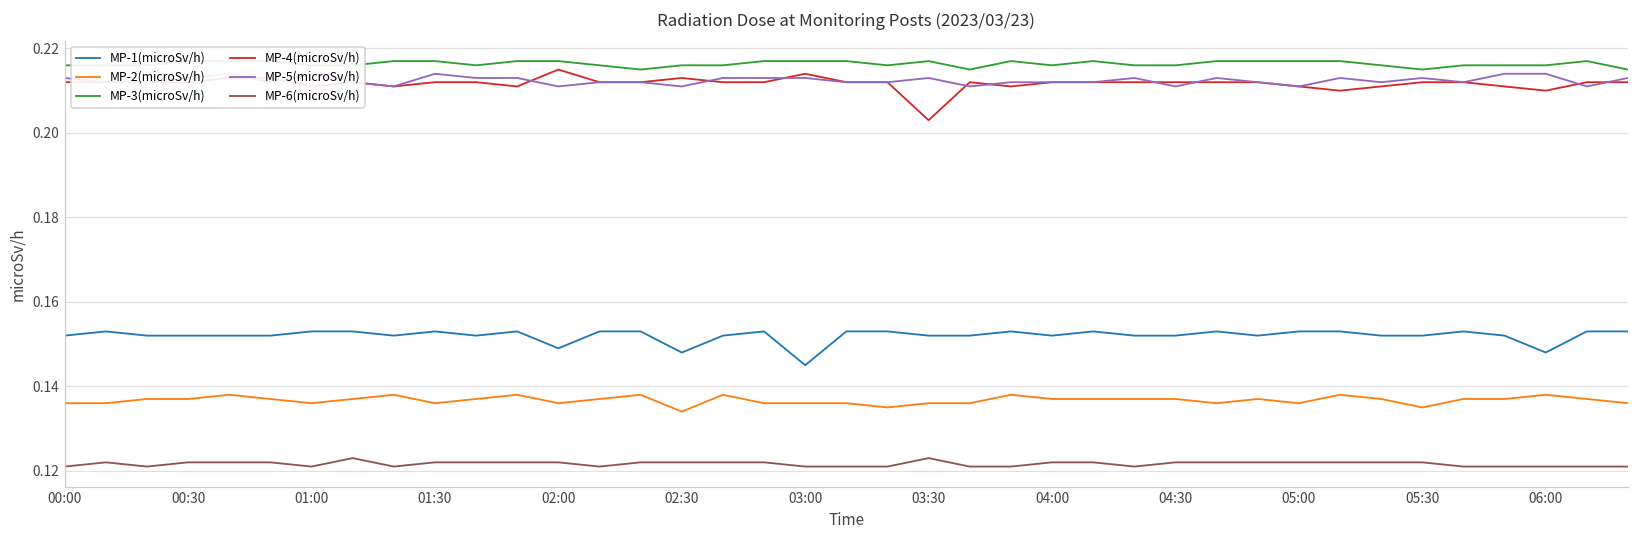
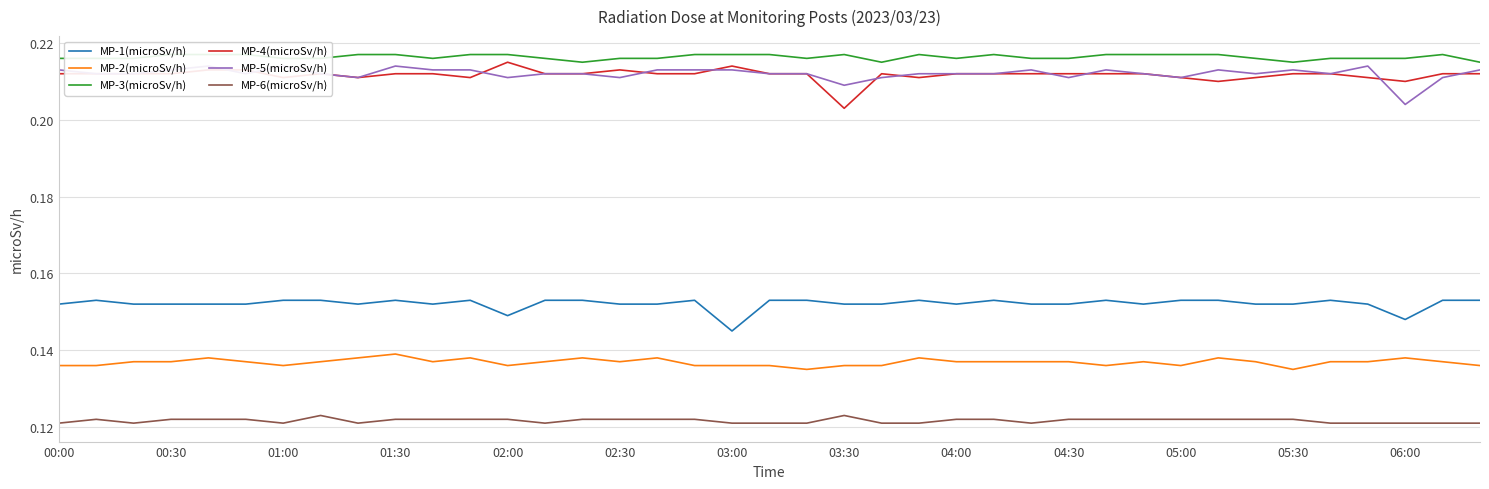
  {
    "MP-1(microSv/h)": {
      "00:00": 0.152,
      "00:30": 0.152,
      "01:00": 0.153,
      "01:30": 0.153,
      "02:00": 0.149,
-     "02:30": 0.148,
+     "02:30": 0.152,
      "03:00": 0.145,
      "03:30": 0.152,
      "04:00": 0.152,
      "04:30": 0.152,
      "05:00": 0.153,
      "05:30": 0.152,
      "06:00": 0.148
    },
    "MP-2(microSv/h)": {
      "00:00": 0.136,
      "00:30": 0.137,
      "01:00": 0.136,
-     "01:30": 0.136,
+     "01:30": 0.139,
      "02:00": 0.136,
-     "02:30": 0.134,
+     "02:30": 0.137,
      "03:00": 0.136,
      "03:30": 0.136,
      "04:00": 0.137,
      "04:30": 0.137,
      "05:00": 0.136,
      "05:30": 0.135,
      "06:00": 0.138
    },
    "MP-3(microSv/h)": {
      "00:00": 0.216,
      "01:30": 0.217,
      "02:00": 0.217,
      "02:30": 0.216,
      "03:00": 0.217,
      "03:30": 0.217,
      "04:00": 0.216,
      "04:30": 0.216,
      "05:00": 0.217,
      "05:30": 0.215,
      "06:00": 0.216
    },
    "MP-4(microSv/h)": {
      "00:00": 0.212,
      "01:30": 0.212,
      "02:00": 0.215,
      "02:30": 0.213,
      "03:00": 0.214,
      "03:30": 0.203,
      "04:30": 0.212,
      "05:30": 0.212,
      "06:00": 0.210
    },
    "MP-5(microSv/h)": {
      "00:00": 0.213,
      "01:30": 0.214,
      "02:00": 0.211,
      "02:30": 0.211,
      "03:00": 0.213,
-     "03:30": 0.213,
+     "03:30": 0.209,
      "04:30": 0.211,
      "05:30": 0.213,
-     "06:00": 0.214
+     "06:00": 0.204
    },
    "MP-6(microSv/h)": {
      "00:00": 0.121,
      "00:30": 0.122,
      "01:00": 0.121,
      "01:30": 0.122,
      "02:00": 0.122,
      "02:30": 0.122,
      "03:00": 0.121,
      "03:30": 0.123,
      "04:00": 0.122,
      "04:30": 0.122,
      "05:00": 0.122,
      "05:30": 0.122,
      "06:00": 0.121
    }
  }
